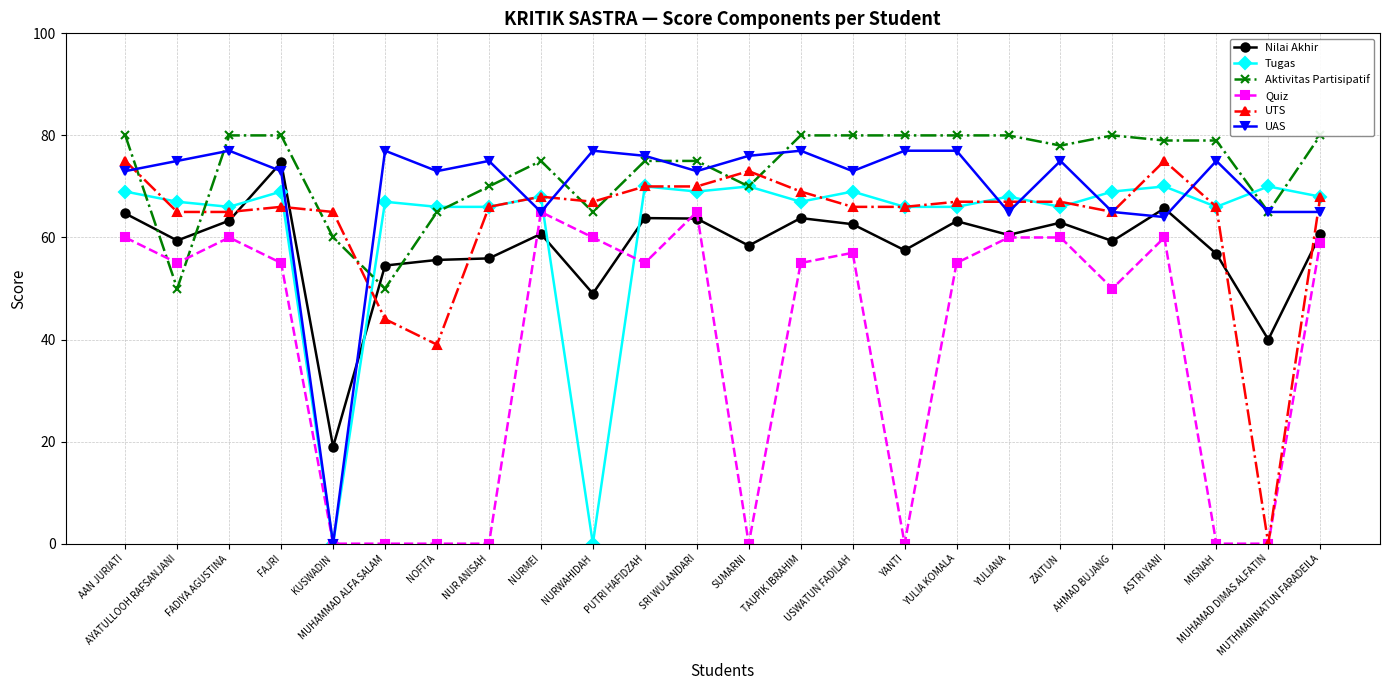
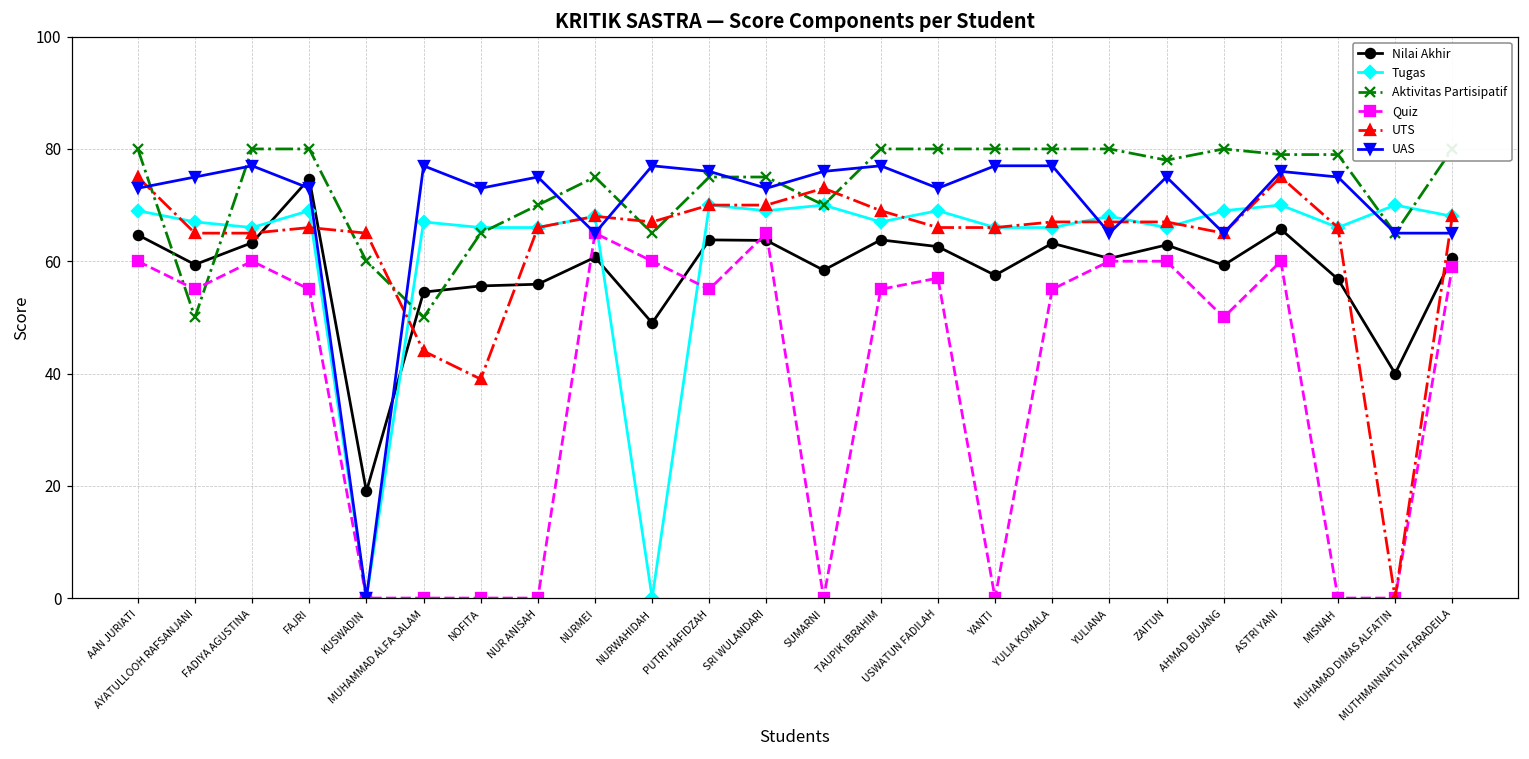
  {
    "Nilai Akhir": {
      "AAN JURIATI": 65,
      "AYATULLOOH RAFSANJANI": 59,
      "FADIYA AGUSTINA": 63,
      "FAJRI": 75,
      "KUSWADIN": 19,
      "MUHAMMAD ALFA SALAM": 55,
      "NOFITA": 56,
      "NUR ANISAH": 56,
      "NURMEI": 61,
      "NURWAHIDAH": 49,
      "PUTRI HAFIDZAH": 64,
      "SRI WULANDARI": 64,
      "SUMARNI": 58,
      "TAUPIK IBRAHIM": 64,
      "USWATUN FADILAH": 63,
      "YANTI": 58,
      "YULIA KOMALA": 63,
      "YULIANA": 61,
      "ZAITUN": 63,
      "AHMAD BUJANG": 59,
      "ASTRI YANI": 66,
      "MISNAH": 57,
      "MUHAMAD DIMAS ALFATIN": 40,
      "MUTHMAINNATUN FARADEILA": 61
    },
    "Tugas": {
      "AAN JURIATI": 69,
      "AYATULLOOH RAFSANJANI": 67,
      "FADIYA AGUSTINA": 66,
      "FAJRI": 69,
      "MUHAMMAD ALFA SALAM": 67,
      "NOFITA": 66,
      "NURWAHIDAH": 0,
      "SRI WULANDARI": 69,
      "TAUPIK IBRAHIM": 67,
      "USWATUN FADILAH": 69,
      "YULIA KOMALA": 66,
      "YULIANA": 68,
      "ZAITUN": 66,
      "AHMAD BUJANG": 69,
      "ASTRI YANI": 70,
      "MUHAMAD DIMAS ALFATIN": 70
    },
    "Aktivitas Partisipatif": {
      "AAN JURIATI": 80,
      "AYATULLOOH RAFSANJANI": 50,
      "FADIYA AGUSTINA": 80,
      "FAJRI": 80,
      "KUSWADIN": 60,
      "MUHAMMAD ALFA SALAM": 50,
      "NOFITA": 65,
      "NUR ANISAH": 70,
      "NURMEI": 75,
      "NURWAHIDAH": 65,
      "PUTRI HAFIDZAH": 75,
      "SRI WULANDARI": 75,
      "TAUPIK IBRAHIM": 80,
      "USWATUN FADILAH": 80,
      "YANTI": 80,
      "YULIA KOMALA": 80,
      "YULIANA": 80,
      "ZAITUN": 78,
      "AHMAD BUJANG": 80,
      "ASTRI YANI": 79,
      "MISNAH": 79
    },
    "Quiz": {
      "AAN JURIATI": 60,
      "AYATULLOOH RAFSANJANI": 55,
      "FADIYA AGUSTINA": 60,
      "FAJRI": 55,
      "MUHAMMAD ALFA SALAM": 0,
      "NOFITA": 0,
      "NUR ANISAH": 0,
      "NURWAHIDAH": 60,
      "PUTRI HAFIDZAH": 55,
      "SRI WULANDARI": 65,
      "SUMARNI": 0,
      "TAUPIK IBRAHIM": 55,
      "USWATUN FADILAH": 57,
      "YANTI": 0,
      "YULIA KOMALA": 55,
      "YULIANA": 60,
      "ZAITUN": 60,
      "AHMAD BUJANG": 50,
      "ASTRI YANI": 60,
      "MISNAH": 0,
      "MUTHMAINNATUN FARADEILA": 59
    },
    "UTS": {
      "AAN JURIATI": 75,
      "AYATULLOOH RAFSANJANI": 65,
      "FADIYA AGUSTINA": 65,
      "FAJRI": 66,
      "KUSWADIN": 65,
      "MUHAMMAD ALFA SALAM": 44,
      "NOFITA": 39,
      "NURWAHIDAH": 67,
      "SRI WULANDARI": 70,
      "SUMARNI": 73,
      "TAUPIK IBRAHIM": 69,
      "USWATUN FADILAH": 66,
      "YULIA KOMALA": 67,
      "YULIANA": 67,
      "ZAITUN": 67,
      "ASTRI YANI": 75
    },
    "UAS": {
      "AAN JURIATI": 73,
      "AYATULLOOH RAFSANJANI": 75,
      "FADIYA AGUSTINA": 77,
      "FAJRI": 73,
      "MUHAMMAD ALFA SALAM": 77,
      "NOFITA": 73,
      "NUR ANISAH": 75,
      "NURWAHIDAH": 77,
      "PUTRI HAFIDZAH": 76,
      "SRI WULANDARI": 73,
      "SUMARNI": 76,
      "TAUPIK IBRAHIM": 77,
      "USWATUN FADILAH": 73,
      "YANTI": 77,
      "YULIA KOMALA": 77,
      "YULIANA": 65,
      "ZAITUN": 75,
-     "ASTRI YANI": 64,
+     "ASTRI YANI": 76,
      "MISNAH": 75,
      "MUTHMAINNATUN FARADEILA": 65
    }
  }
